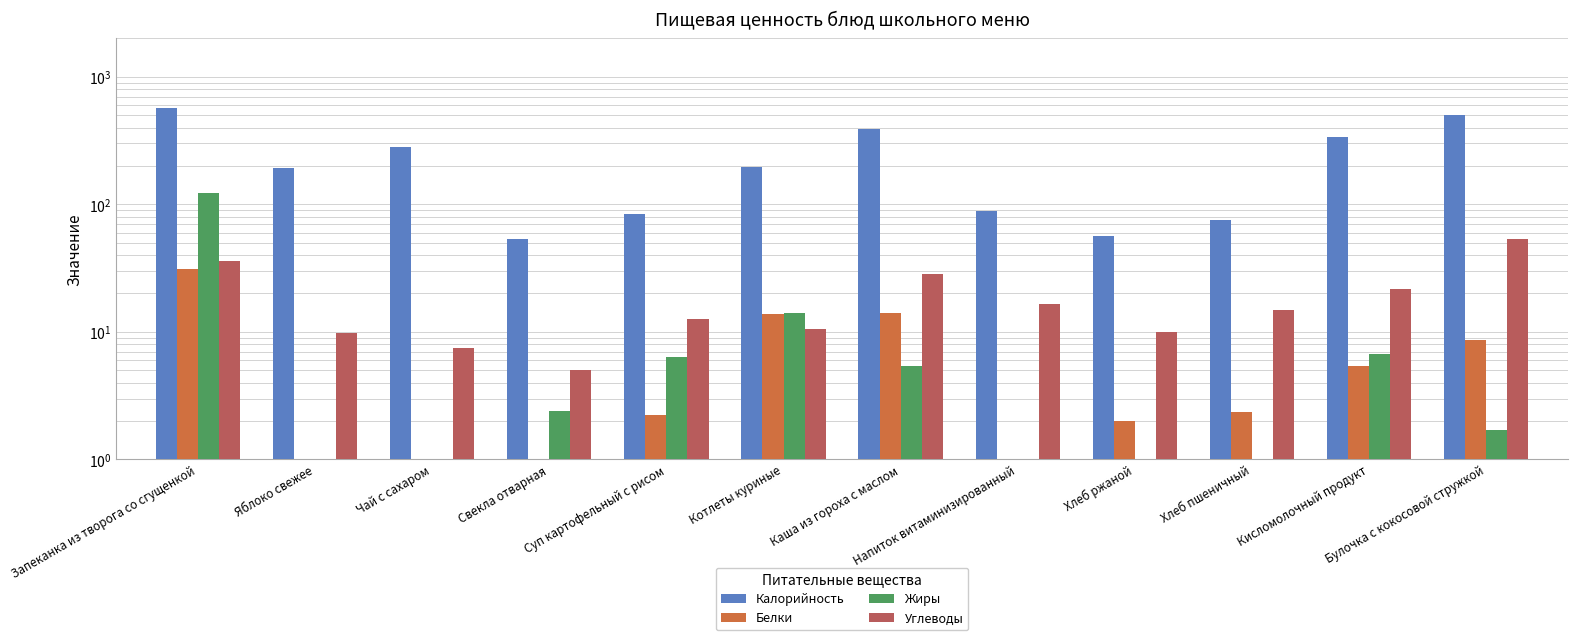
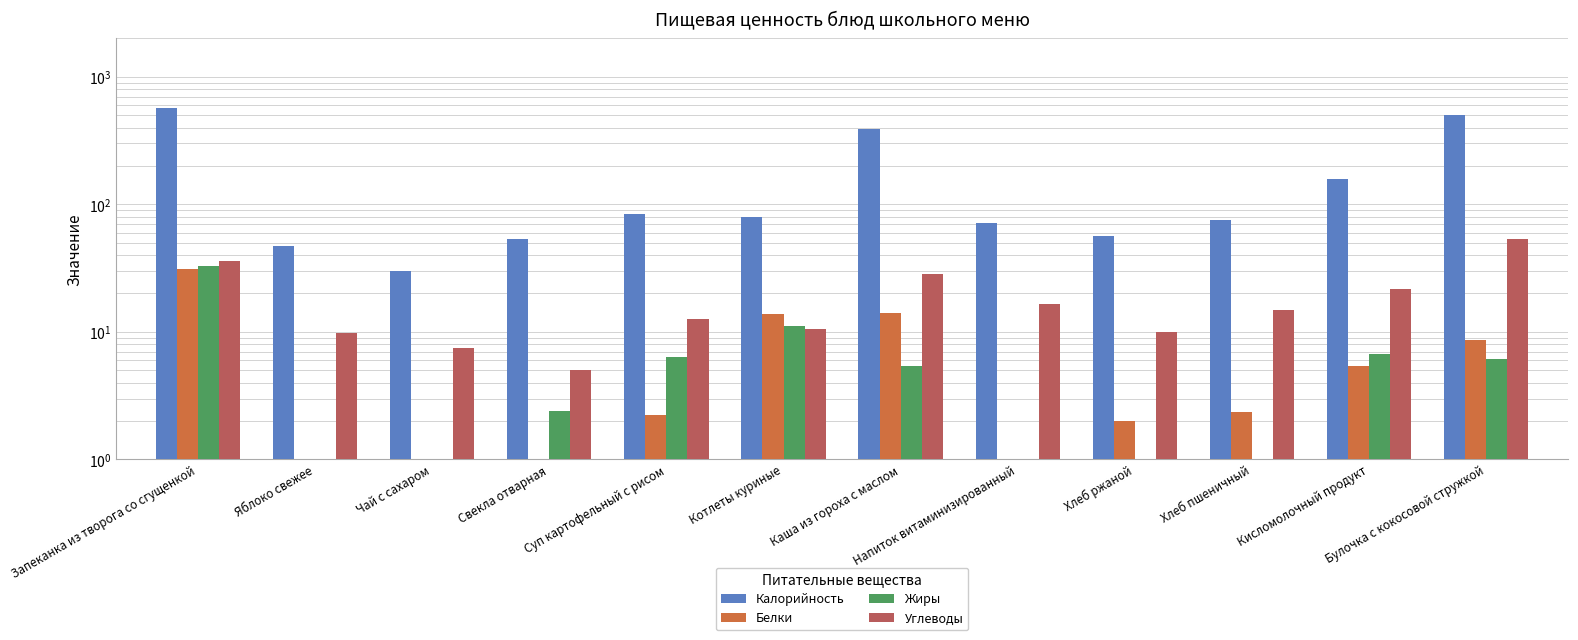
  {
    "Калорийность": {
      "Запеканка из творога со сгущенкой": 600,
-     "Яблоко свежее": 190,
-     "Чай с сахаром": 280,
+     "Яблоко свежее": 47,
+     "Чай с сахаром": 30,
      "Свекла отварная": 54,
      "Суп картофельный с рисом": 80,
-     "Котлеты куриные": 190,
+     "Котлеты куриные": 80,
      "Каша из гороха с маслом": 390,
-     "Напиток витаминизированный": 90,
+     "Напиток витаминизированный": 70,
      "Хлеб ржаной": 60,
      "Хлеб пшеничный": 80,
-     "Кисломолочный продукт": 340,
+     "Кисломолочный продукт": 160,
      "Булочка с кокосовой стружкой": 500
    },
    "Жиры": {
-     "Запеканка из творога со сгущенкой": 120,
+     "Запеканка из творога со сгущенкой": 33,
      "Свекла отварная": 2.4,
      "Суп картофельный с рисом": 6,
-     "Котлеты куриные": 14,
+     "Котлеты куриные": 11,
      "Каша из гороха с маслом": 5.4,
      "Кисломолочный продукт": 7,
-     "Булочка с кокосовой стружкой": 1.7
+     "Булочка с кокосовой стружкой": 6
    }
  }
